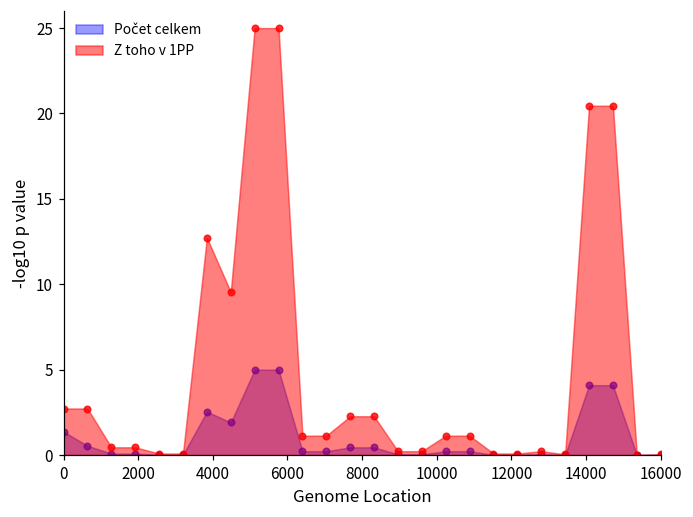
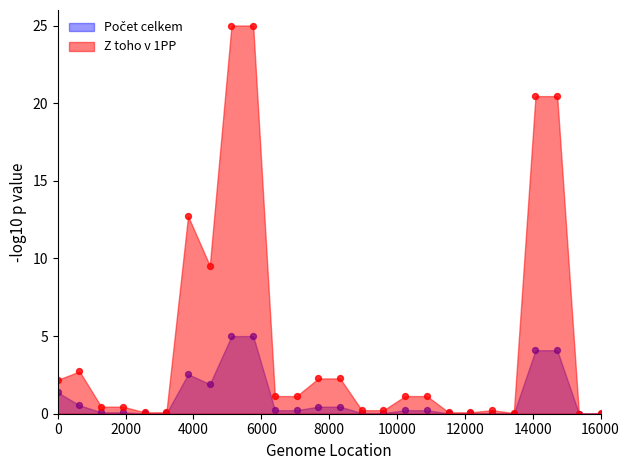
  {
    "Počet celkem": {
      "0": 1.4
    },
    "Z toho v 1PP": {
-     "0": 2.7
+     "0": 2.2
    }
  }
